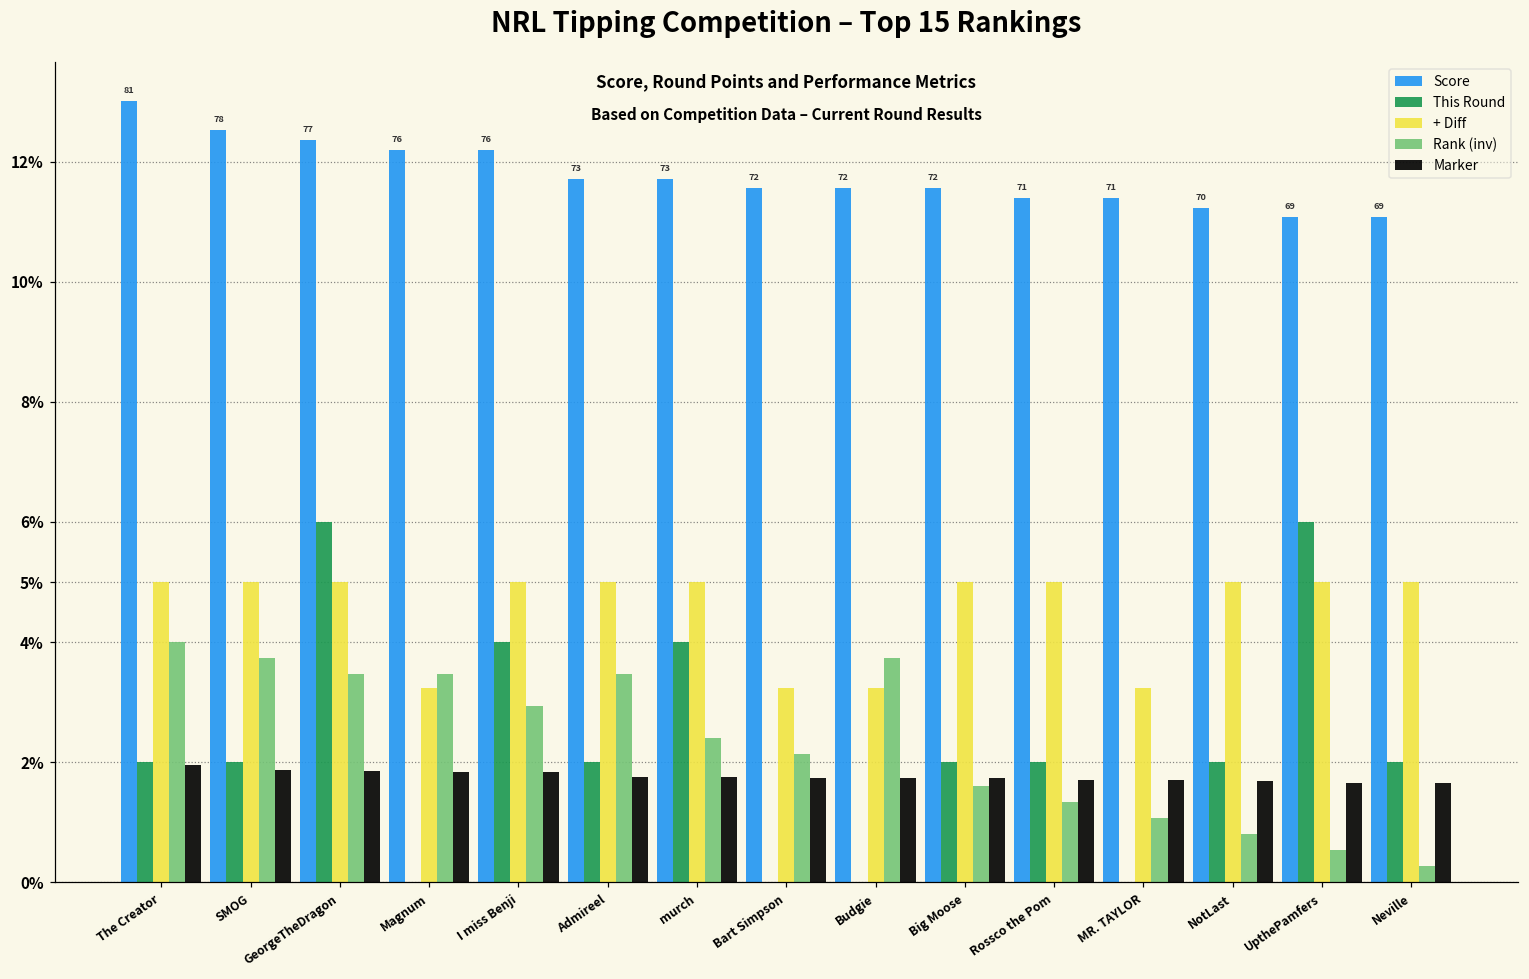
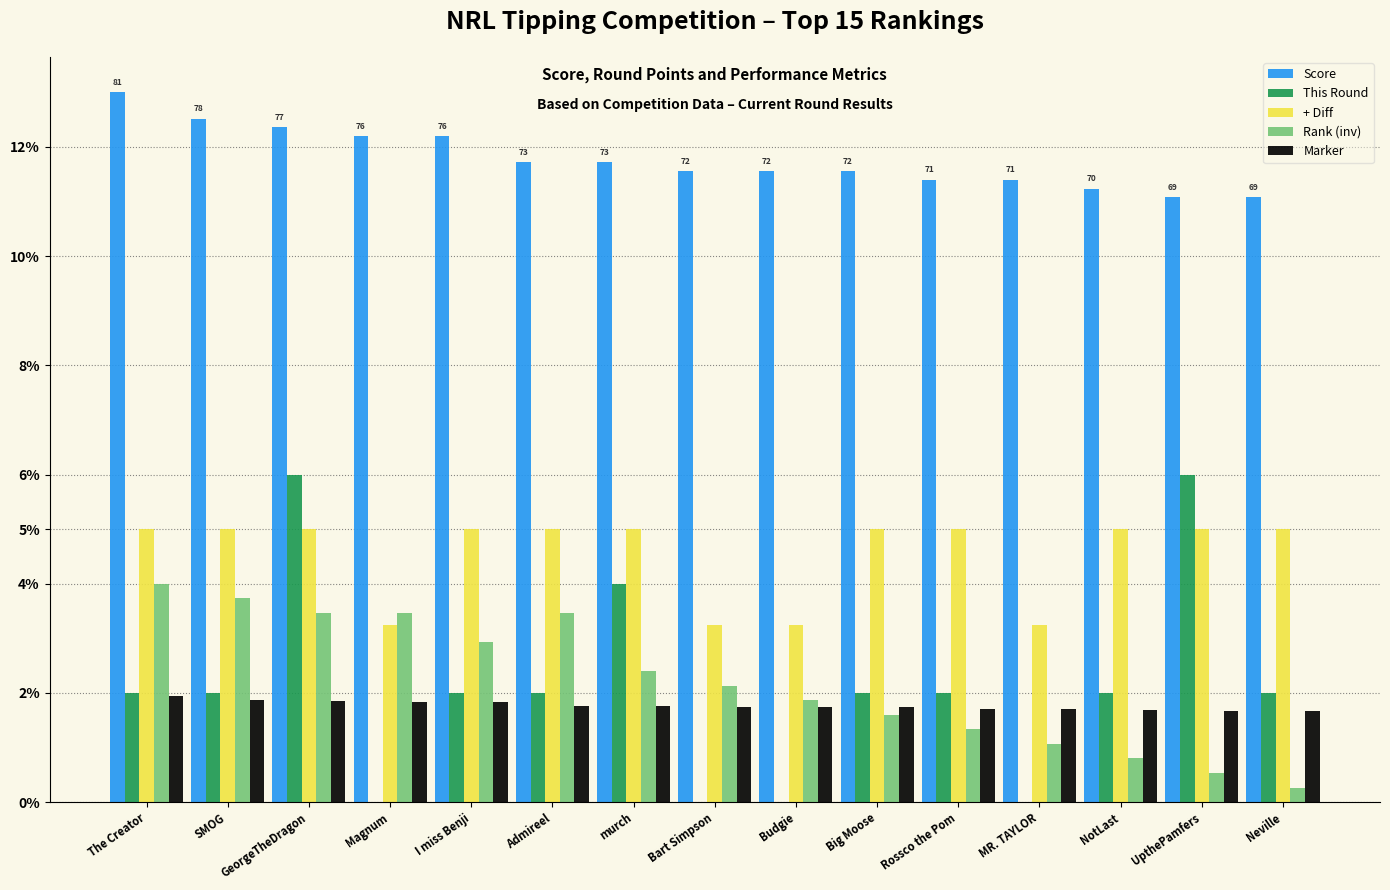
  {
    "This Round": {
      "The Creator": "2.0%",
      "SMOG": "2.0%",
      "GeorgeTheDragon": "6.0%",
      "Magnum": "0.0%",
-     "I miss Benji": "4.0%",
+     "I miss Benji": "2.0%",
      "Admireel": "2.0%",
      "murch": "4.0%",
      "Bart Simpson": "0.0%",
      "Budgie": "0.0%",
      "Big Moose": "2.0%",
      "Rossco the Pom": "2.0%",
      "MR. TAYLOR": "0.0%",
      "NotLast": "2.0%",
      "UpthePamfers": "6.0%",
      "Neville": "2.0%"
    },
    "+ Diff": {
      "The Creator": "5.0%",
      "SMOG": "5.0%",
      "GeorgeTheDragon": "5.0%",
      "Magnum": "3.2%",
      "I miss Benji": "5.0%",
      "Admireel": "5.0%",
      "murch": "5.0%",
      "Bart Simpson": "3.2%",
      "Budgie": "3.2%",
      "Big Moose": "5.0%",
      "Rossco the Pom": "5.0%",
      "MR. TAYLOR": "3.2%",
      "NotLast": "5.0%",
      "UpthePamfers": "5.0%",
      "Neville": "5.0%"
    },
    "Rank (inv)": {
      "The Creator": "4.0%",
      "SMOG": "3.7%",
      "GeorgeTheDragon": "3.5%",
      "Magnum": "3.5%",
      "I miss Benji": "2.9%",
      "Admireel": "3.5%",
      "murch": "2.4%",
      "Bart Simpson": "2.1%",
-     "Budgie": "3.7%",
+     "Budgie": "1.9%",
      "Big Moose": "1.6%",
      "Rossco the Pom": "1.3%",
      "MR. TAYLOR": "1.1%",
      "NotLast": "0.8%",
      "UpthePamfers": "0.5%",
      "Neville": "0.3%"
    },
    "Marker": {
      "The Creator": "2.0%",
      "SMOG": "1.9%",
      "GeorgeTheDragon": "1.9%",
      "Magnum": "1.8%",
      "I miss Benji": "1.8%",
      "Admireel": "1.8%",
      "murch": "1.8%",
      "Bart Simpson": "1.7%",
      "Budgie": "1.7%",
      "Big Moose": "1.7%",
      "Rossco the Pom": "1.7%",
      "MR. TAYLOR": "1.7%",
      "NotLast": "1.7%",
      "UpthePamfers": "1.7%",
      "Neville": "1.7%"
    }
  }
